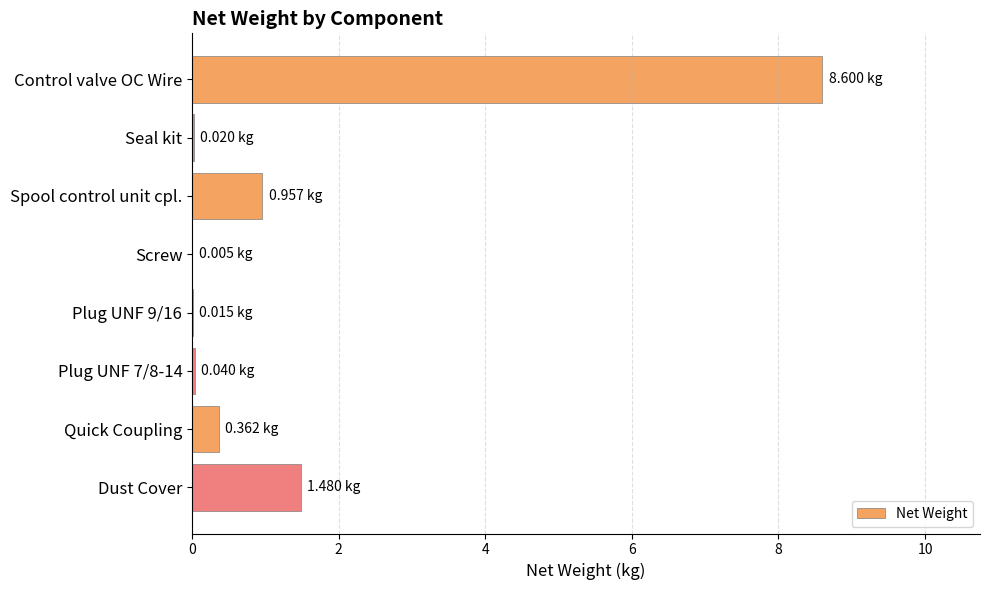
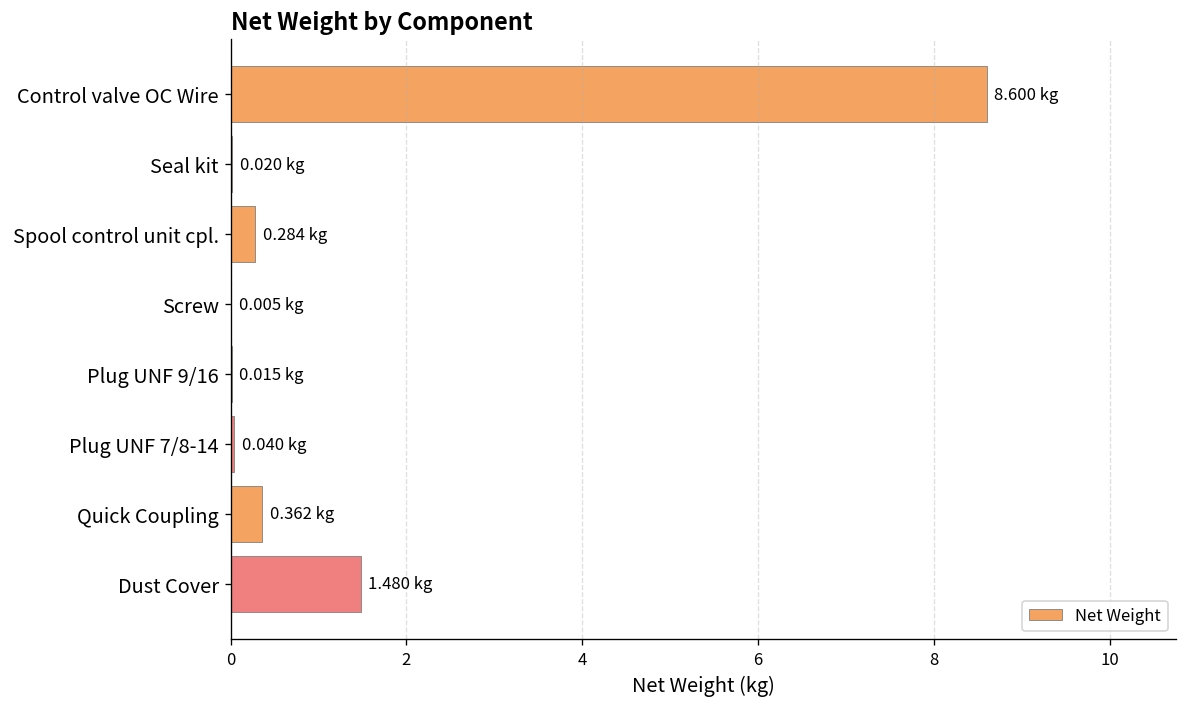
  {
    "Control valve OC Wire": 8.600,
    "Seal kit": 0.020,
-   "Spool control unit cpl.": 0.957,
+   "Spool control unit cpl.": 0.284,
    "Screw": 0.005,
    "Plug UNF 9/16": 0.015,
    "Plug UNF 7/8-14": 0.040,
    "Quick Coupling": 0.362,
    "Dust Cover": 1.480
  }
